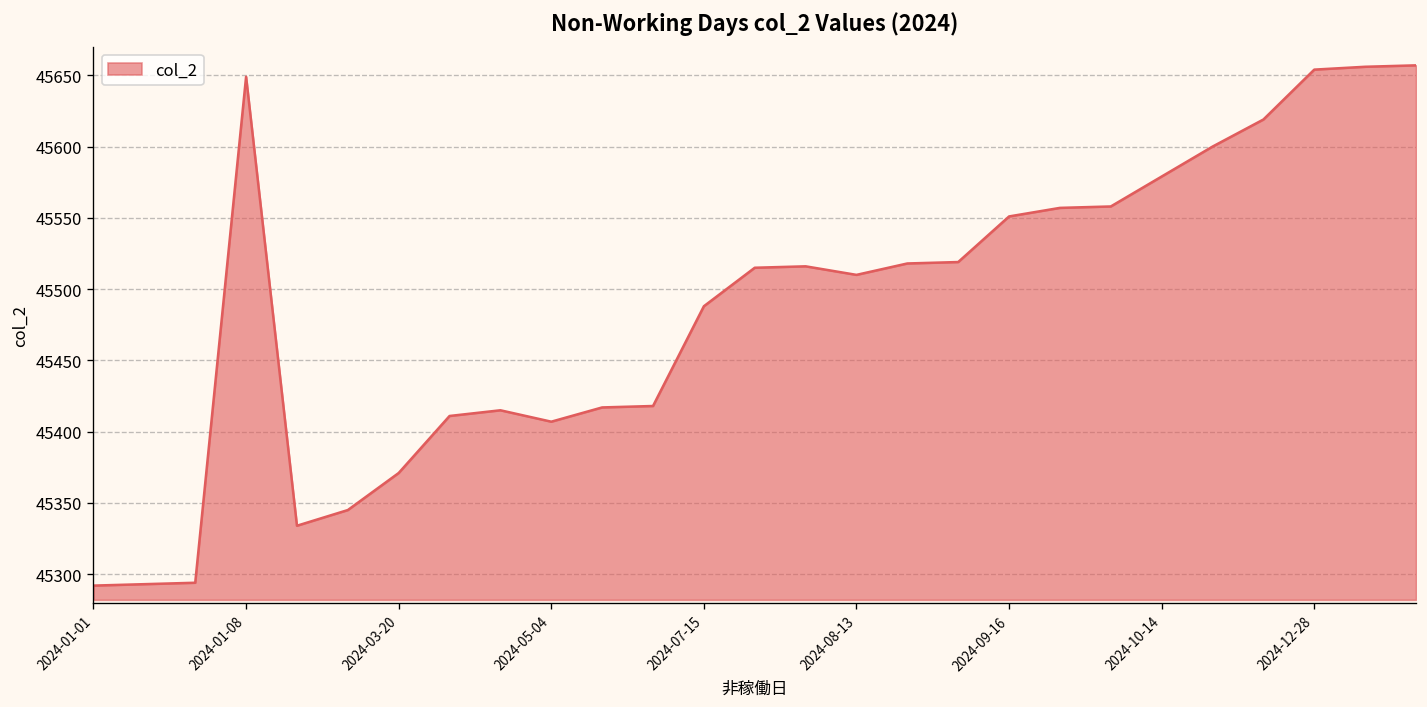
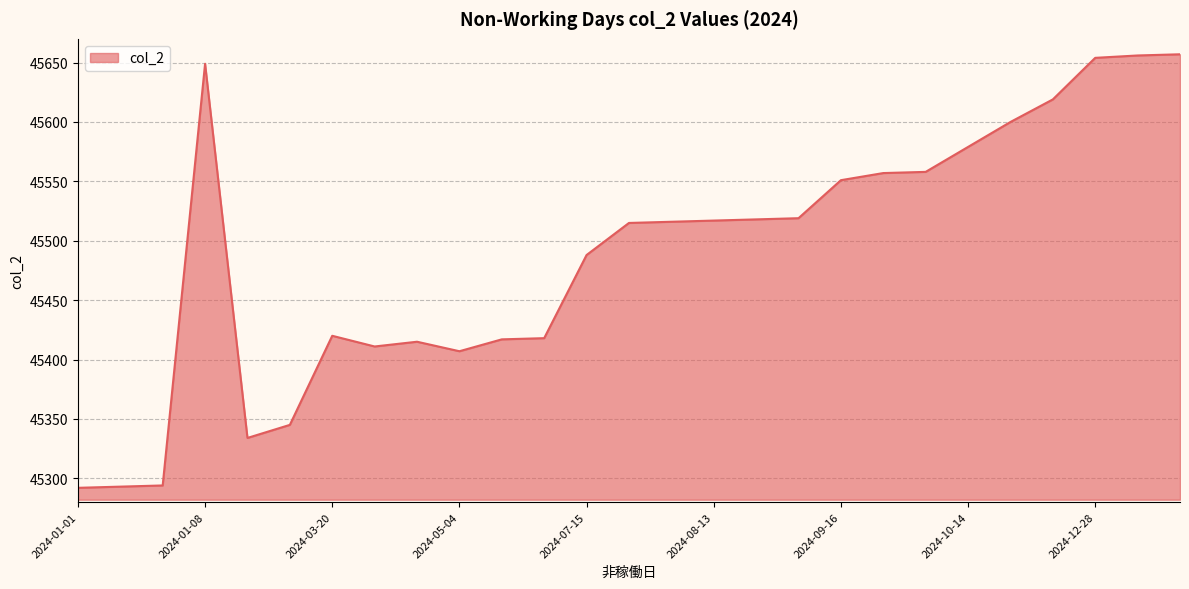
  {
    "2024-01-01": 45292,
    "2024-01-08": 45649,
-   "2024-03-20": 45371,
+   "2024-03-20": 45420,
    "2024-05-04": 45407,
    "2024-07-15": 45488,
-   "2024-08-13": 45510,
+   "2024-08-13": 45517,
    "2024-09-16": 45551,
    "2024-10-14": 45579,
    "2024-12-28": 45654
  }
